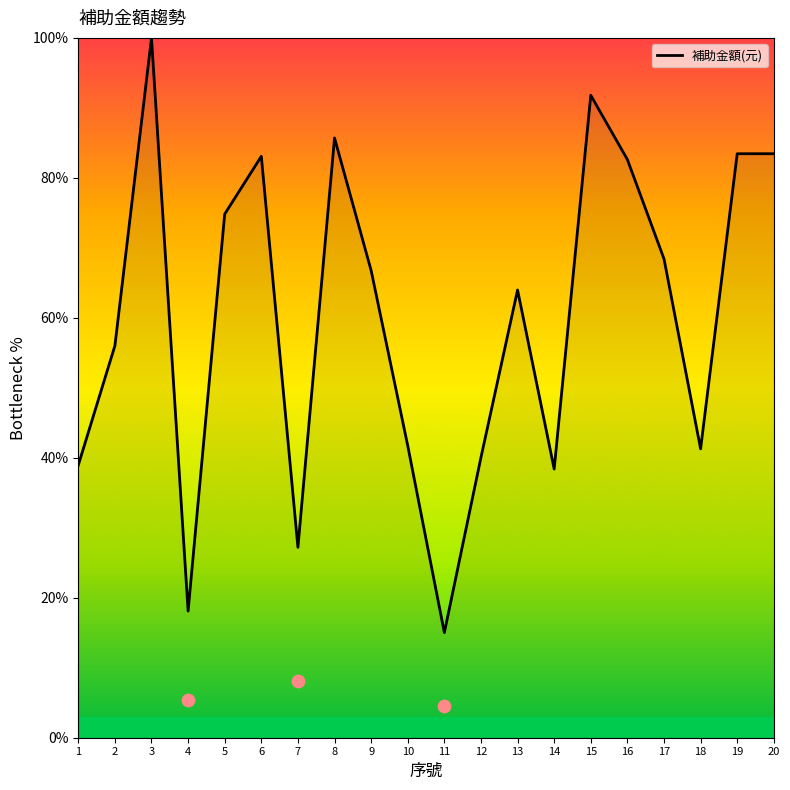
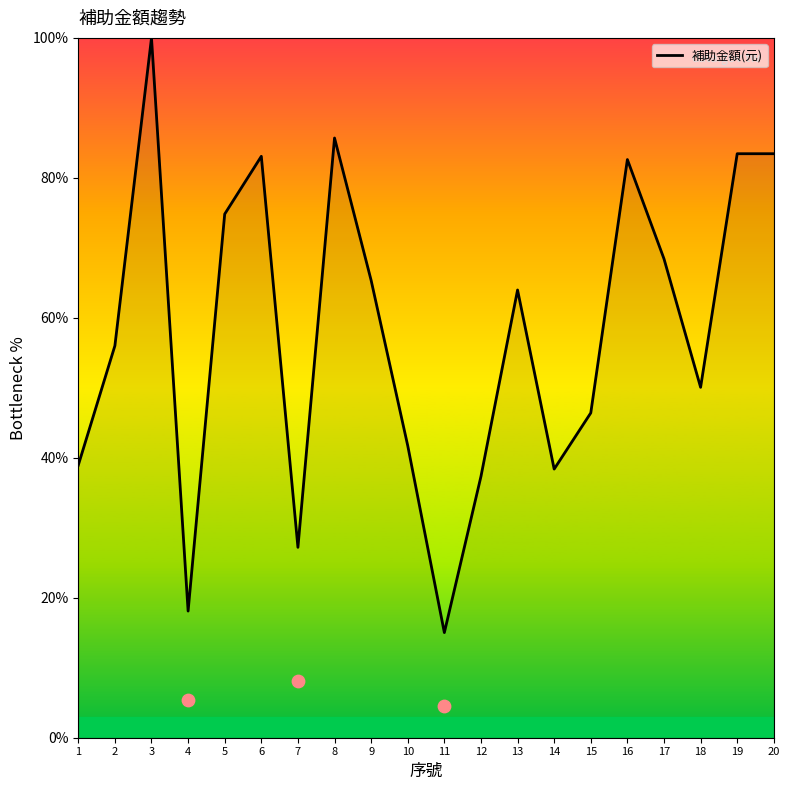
  {
    "補助金額(元)": {
      "1": "39%",
      "2": "56%",
      "3": "100%",
      "4": "18%",
      "5": "75%",
      "6": "83%",
      "7": "27%",
      "8": "86%",
-     "9": "67%",
+     "9": "65%",
      "10": "42%",
      "11": "15%",
-     "12": "40%",
+     "12": "37%",
      "13": "64%",
      "14": "38%",
-     "15": "92%",
+     "15": "46%",
      "16": "83%",
      "17": "68%",
-     "18": "41%",
+     "18": "50%",
      "19": "83%",
      "20": "83%"
    }
  }
